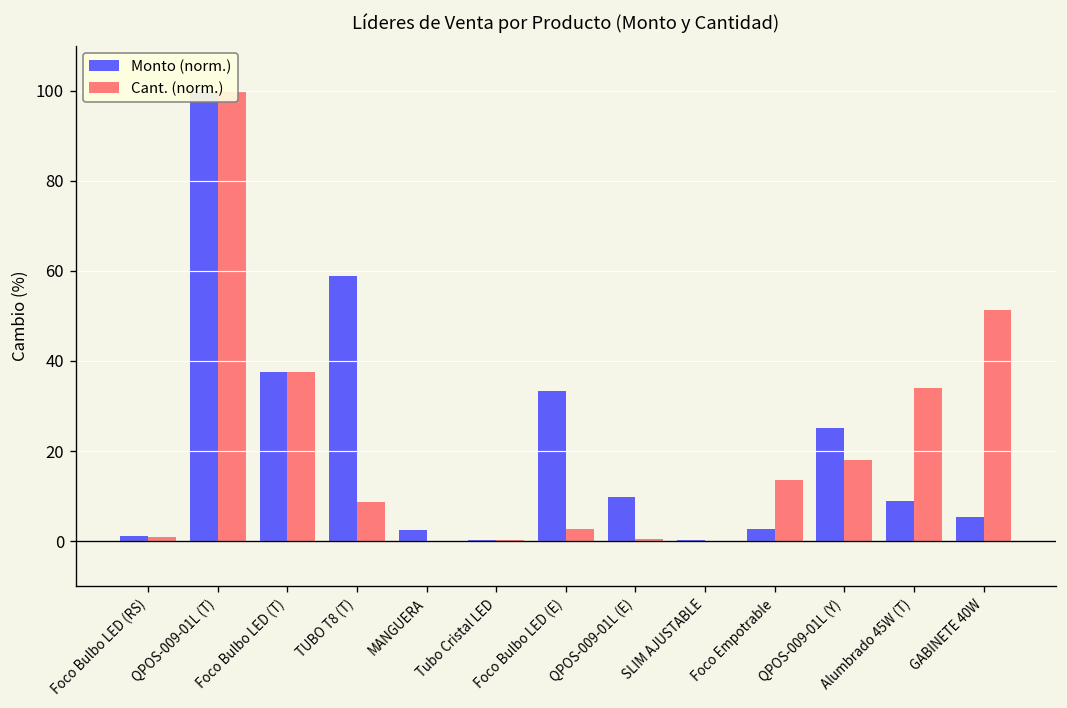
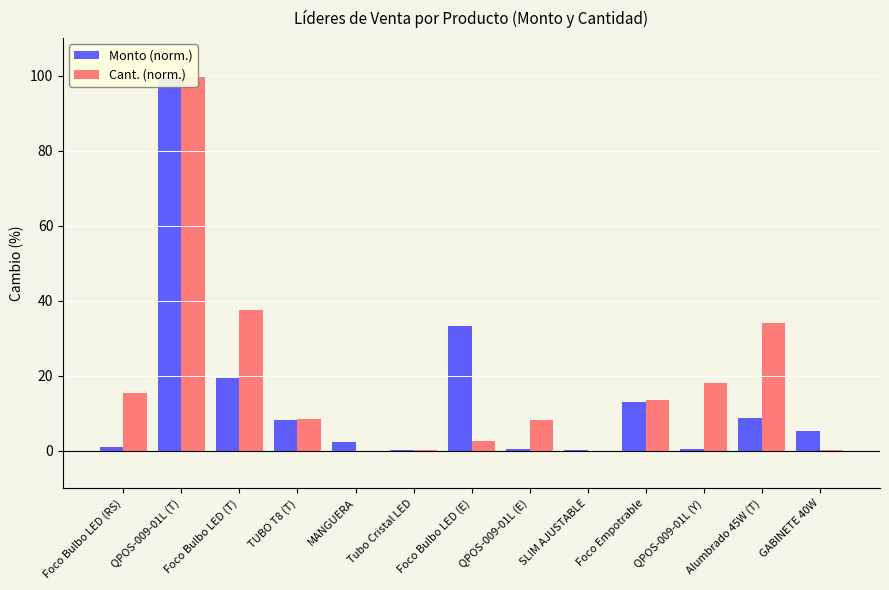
  {
    "Monto (norm.)": {
      "Foco Bulbo LED (RS)": 1,
-     "Foco Bulbo LED (T)": 38,
-     "TUBO T8 (T)": 59,
+     "Foco Bulbo LED (T)": 19,
+     "TUBO T8 (T)": 8,
      "MANGUERA": 2,
      "Foco Bulbo LED (E)": 33,
-     "QPOS-009-01L (E)": 10,
-     "Foco Empotrable": 3,
-     "QPOS-009-01L (Y)": 25,
+     "QPOS-009-01L (E)": 0,
+     "Foco Empotrable": 13,
+     "QPOS-009-01L (Y)": 1,
      "Alumbrado 45W (T)": 9,
      "GABINETE 40W": 5
    },
    "Cant. (norm.)": {
-     "Foco Bulbo LED (RS)": 1,
+     "Foco Bulbo LED (RS)": 15,
      "Foco Bulbo LED (T)": 38,
      "TUBO T8 (T)": 9,
      "Foco Bulbo LED (E)": 3,
-     "QPOS-009-01L (E)": 0,
+     "QPOS-009-01L (E)": 8,
      "Foco Empotrable": 14,
      "QPOS-009-01L (Y)": 18,
      "Alumbrado 45W (T)": 34,
-     "GABINETE 40W": 51
+     "GABINETE 40W": 0
    }
  }
